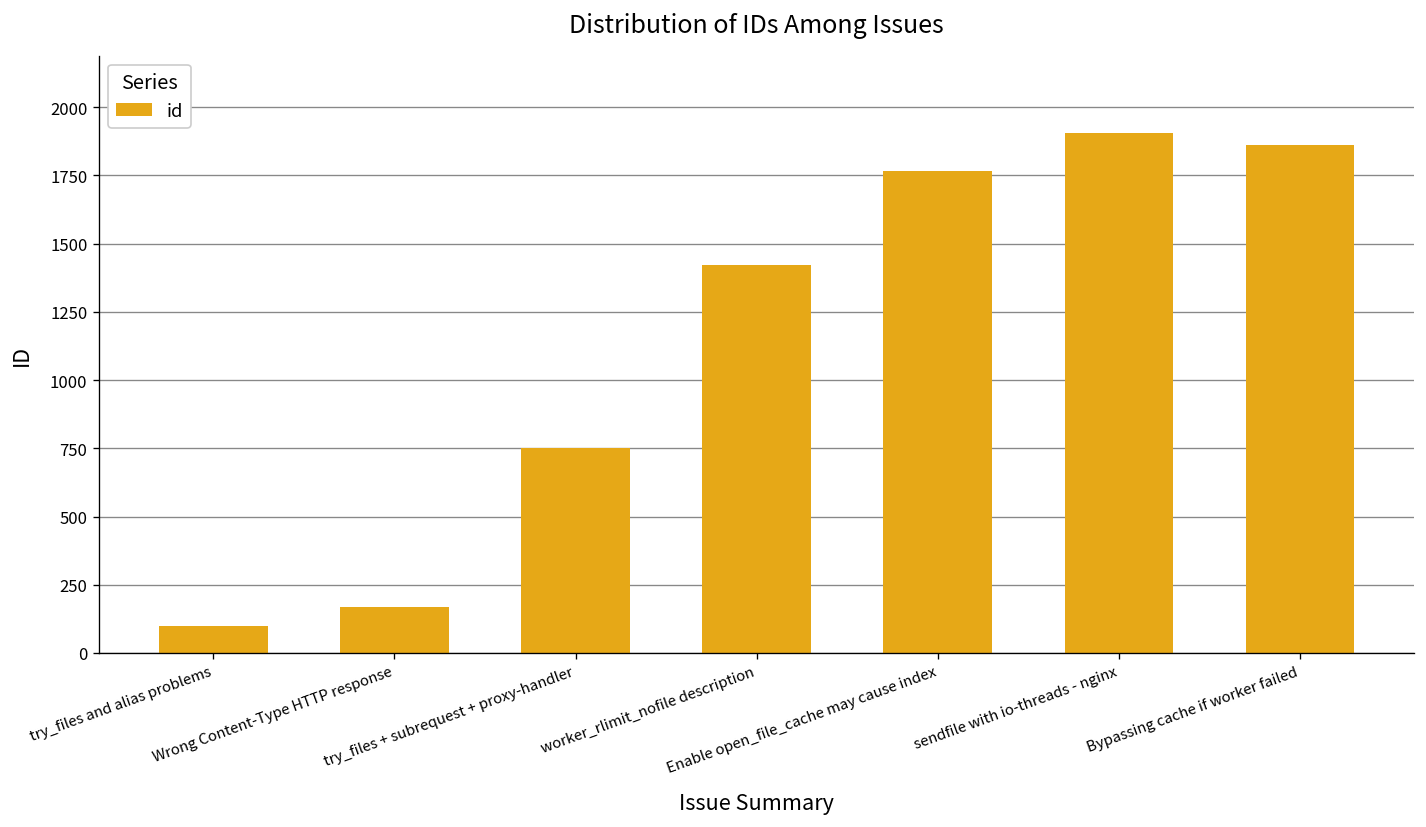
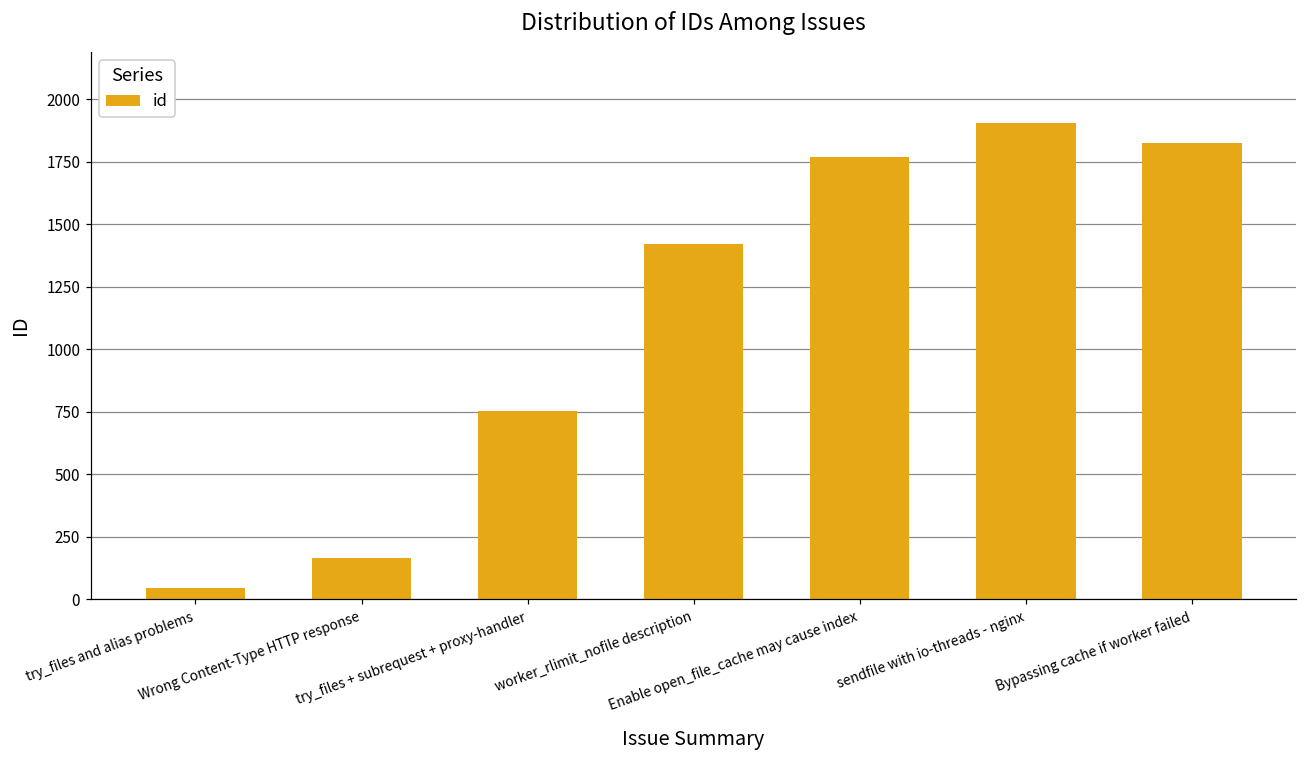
  {
-   "try_files and alias problems": 100,
+   "try_files and alias problems": 50,
    "Wrong Content-Type HTTP response": 170,
    "try_files + subrequest + proxy-handler": 750,
    "worker_rlimit_nofile description": 1420,
    "Enable open_file_cache may cause index": 1770,
    "sendfile with io-threads - nginx": 1900,
-   "Bypassing cache if worker failed": 1860
+   "Bypassing cache if worker failed": 1820
  }
